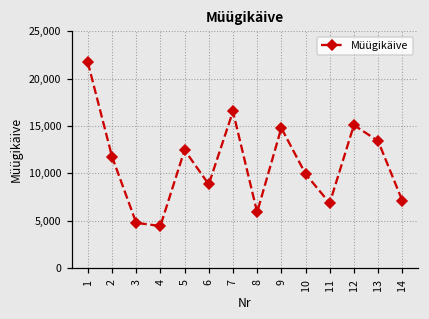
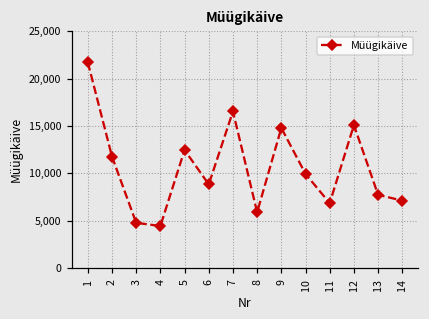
  {
    "1": "22,000",
    "2": "12,000",
    "3": "5,000",
    "4": "4,000",
    "5": "12,000",
    "6": "9,000",
    "7": "17,000",
    "8": "6,000",
    "9": "15,000",
    "10": "10,000",
    "11": "7,000",
    "12": "15,000",
-   "13": "13,000",
+   "13": "8,000",
    "14": "7,000"
  }
